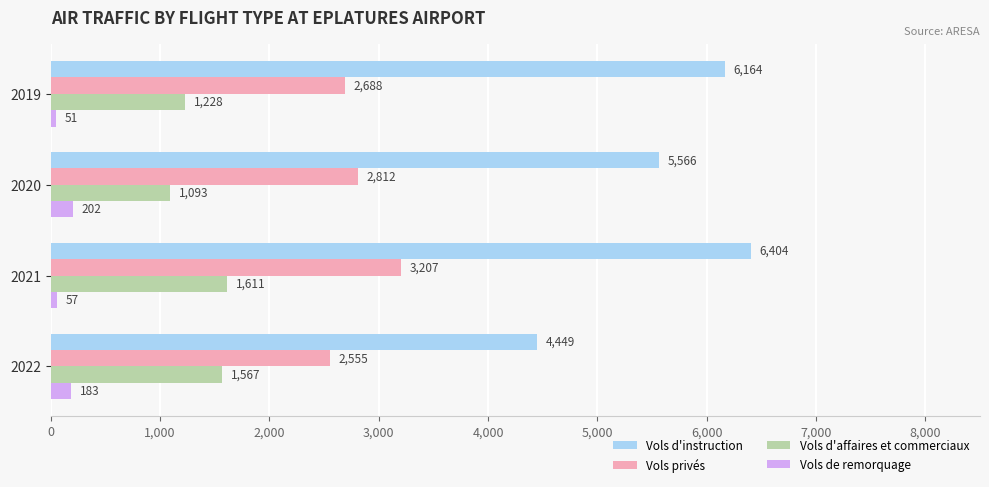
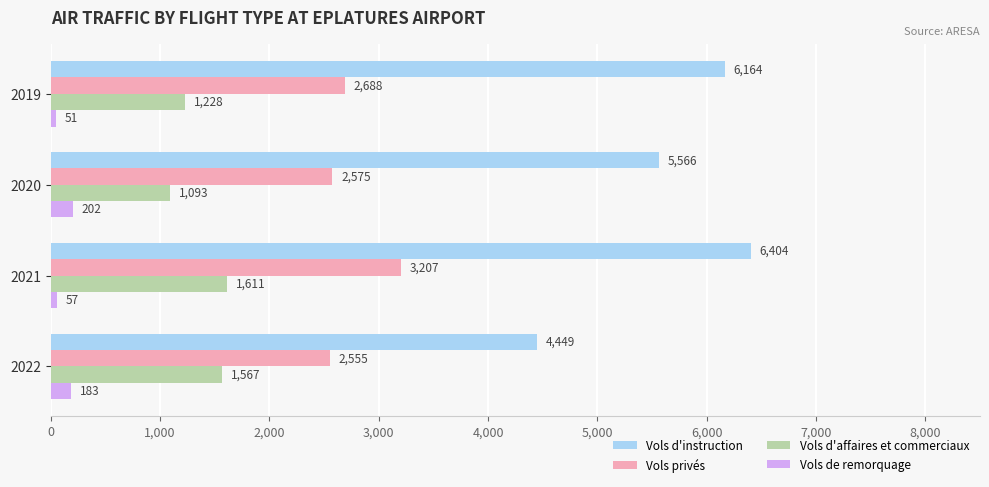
  {
    "Vols d'instruction": {
      "2019": "6,164",
      "2020": "5,566",
      "2021": "6,404",
      "2022": "4,449"
    },
    "Vols privés": {
      "2019": "2,688",
-     "2020": "2,812",
+     "2020": "2,575",
      "2021": "3,207",
      "2022": "2,555"
    },
    "Vols d'affaires et commerciaux": {
      "2019": "1,228",
      "2020": "1,093",
      "2021": "1,611",
      "2022": "1,567"
    },
    "Vols de remorquage": {
      "2019": "51",
      "2020": "202",
      "2021": "57",
      "2022": "183"
    }
  }
